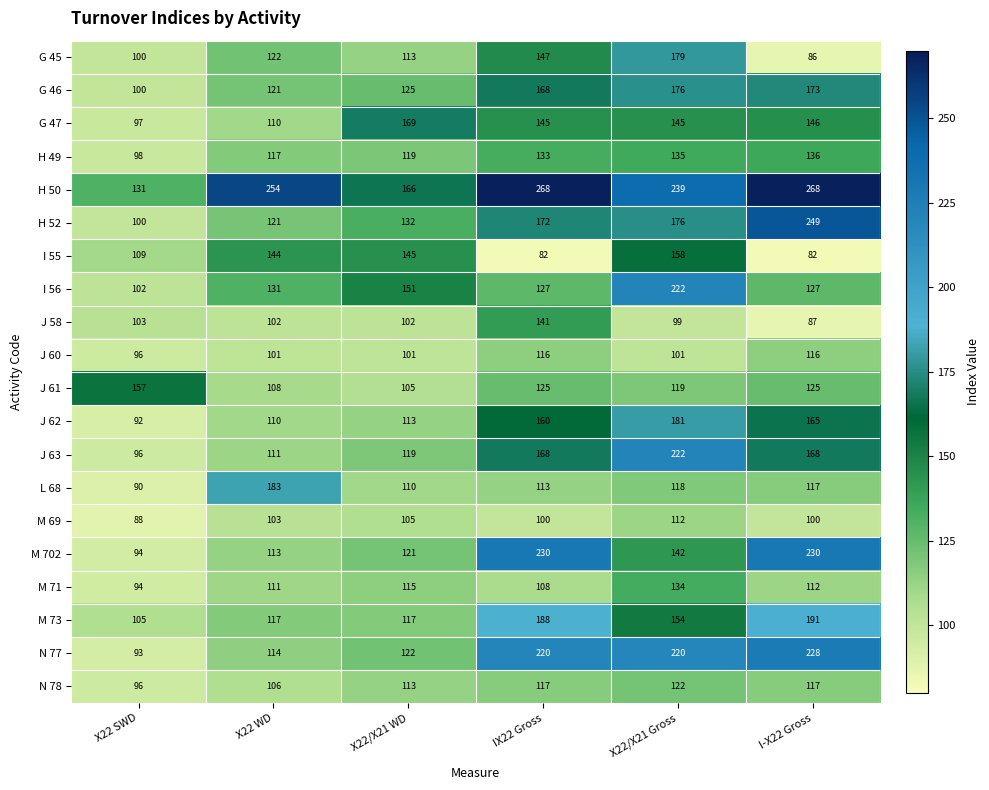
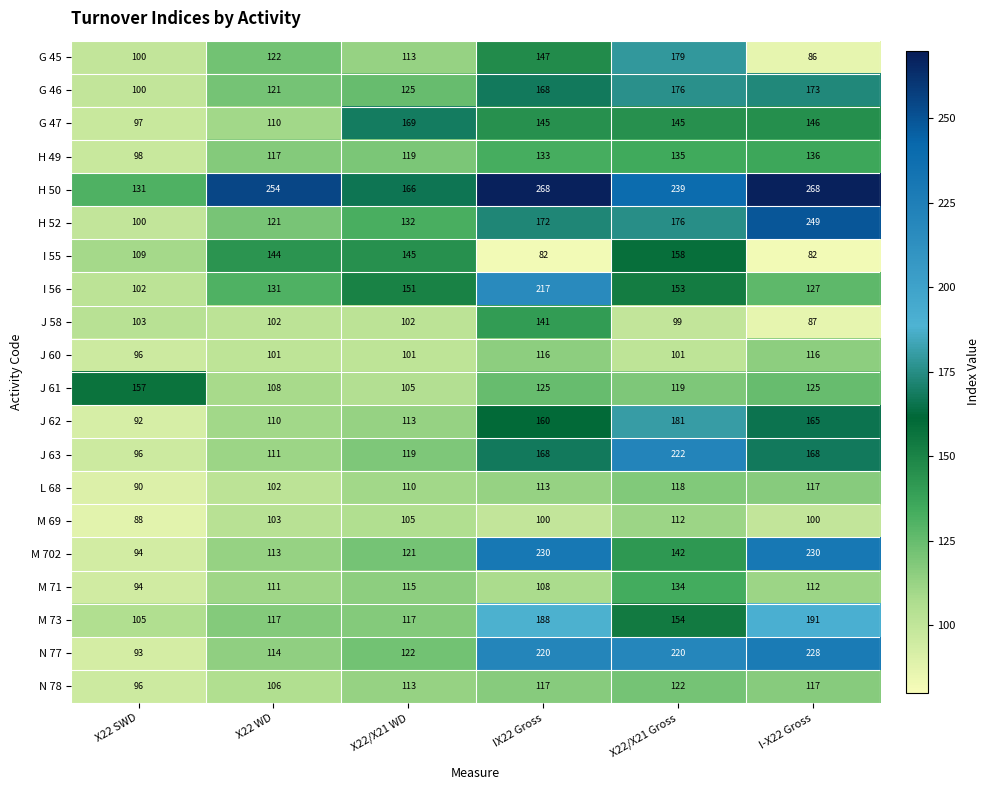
  {
    "G 45": {
      "X22 SWD": 100,
      "X22 WD": 122,
      "X22/X21 WD": 113,
      "IX22 Gross": 147,
      "X22/X21 Gross": 179,
      "I-X22 Gross": 86
    },
    "G 46": {
      "X22 SWD": 100,
      "X22 WD": 121,
      "X22/X21 WD": 125,
      "IX22 Gross": 168,
      "X22/X21 Gross": 176,
      "I-X22 Gross": 173
    },
    "G 47": {
      "X22 SWD": 97,
      "X22 WD": 110,
      "X22/X21 WD": 169,
      "IX22 Gross": 145,
      "X22/X21 Gross": 145,
      "I-X22 Gross": 146
    },
    "H 49": {
      "X22 SWD": 98,
      "X22 WD": 117,
      "X22/X21 WD": 119,
      "IX22 Gross": 133,
      "X22/X21 Gross": 135,
      "I-X22 Gross": 136
    },
    "H 50": {
      "X22 SWD": 131,
      "X22 WD": 254,
      "X22/X21 WD": 166,
      "IX22 Gross": 268,
      "X22/X21 Gross": 239,
      "I-X22 Gross": 268
    },
    "H 52": {
      "X22 SWD": 100,
      "X22 WD": 121,
      "X22/X21 WD": 132,
      "IX22 Gross": 172,
      "X22/X21 Gross": 176,
      "I-X22 Gross": 249
    },
    "I 55": {
      "X22 SWD": 109,
      "X22 WD": 144,
      "X22/X21 WD": 145,
      "IX22 Gross": 82,
      "X22/X21 Gross": 158,
      "I-X22 Gross": 82
    },
    "I 56": {
      "X22 SWD": 102,
      "X22 WD": 131,
      "X22/X21 WD": 151,
-     "IX22 Gross": 127,
-     "X22/X21 Gross": 222,
+     "IX22 Gross": 217,
+     "X22/X21 Gross": 153,
      "I-X22 Gross": 127
    },
    "J 58": {
      "X22 SWD": 103,
      "X22 WD": 102,
      "X22/X21 WD": 102,
      "IX22 Gross": 141,
      "X22/X21 Gross": 99,
      "I-X22 Gross": 87
    },
    "J 60": {
      "X22 SWD": 96,
      "X22 WD": 101,
      "X22/X21 WD": 101,
      "IX22 Gross": 116,
      "X22/X21 Gross": 101,
      "I-X22 Gross": 116
    },
    "J 61": {
      "X22 SWD": 157,
      "X22 WD": 108,
      "X22/X21 WD": 105,
      "IX22 Gross": 125,
      "X22/X21 Gross": 119,
      "I-X22 Gross": 125
    },
    "J 62": {
      "X22 SWD": 92,
      "X22 WD": 110,
      "X22/X21 WD": 113,
      "IX22 Gross": 160,
      "X22/X21 Gross": 181,
      "I-X22 Gross": 165
    },
    "J 63": {
      "X22 SWD": 96,
      "X22 WD": 111,
      "X22/X21 WD": 119,
      "IX22 Gross": 168,
      "X22/X21 Gross": 222,
      "I-X22 Gross": 168
    },
    "L 68": {
      "X22 SWD": 90,
-     "X22 WD": 183,
+     "X22 WD": 102,
      "X22/X21 WD": 110,
      "IX22 Gross": 113,
      "X22/X21 Gross": 118,
      "I-X22 Gross": 117
    },
    "M 69": {
      "X22 SWD": 88,
      "X22 WD": 103,
      "X22/X21 WD": 105,
      "IX22 Gross": 100,
      "X22/X21 Gross": 112,
      "I-X22 Gross": 100
    },
    "M 702": {
      "X22 SWD": 94,
      "X22 WD": 113,
      "X22/X21 WD": 121,
      "IX22 Gross": 230,
      "X22/X21 Gross": 142,
      "I-X22 Gross": 230
    },
    "M 71": {
      "X22 SWD": 94,
      "X22 WD": 111,
      "X22/X21 WD": 115,
      "IX22 Gross": 108,
      "X22/X21 Gross": 134,
      "I-X22 Gross": 112
    },
    "M 73": {
      "X22 SWD": 105,
      "X22 WD": 117,
      "X22/X21 WD": 117,
      "IX22 Gross": 188,
      "X22/X21 Gross": 154,
      "I-X22 Gross": 191
    },
    "N 77": {
      "X22 SWD": 93,
      "X22 WD": 114,
      "X22/X21 WD": 122,
      "IX22 Gross": 220,
      "X22/X21 Gross": 220,
      "I-X22 Gross": 228
    },
    "N 78": {
      "X22 SWD": 96,
      "X22 WD": 106,
      "X22/X21 WD": 113,
      "IX22 Gross": 117,
      "X22/X21 Gross": 122,
      "I-X22 Gross": 117
    }
  }
